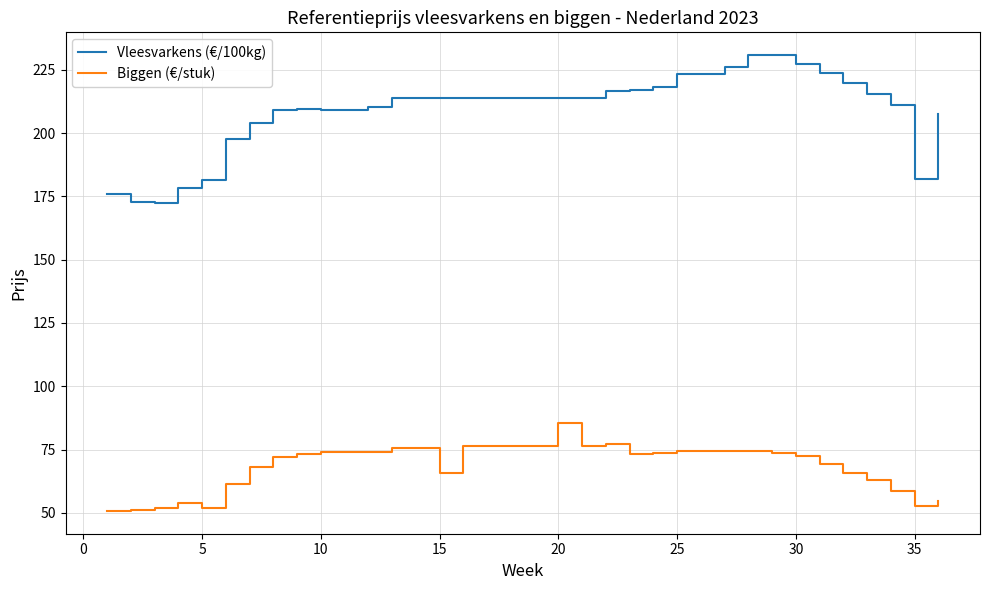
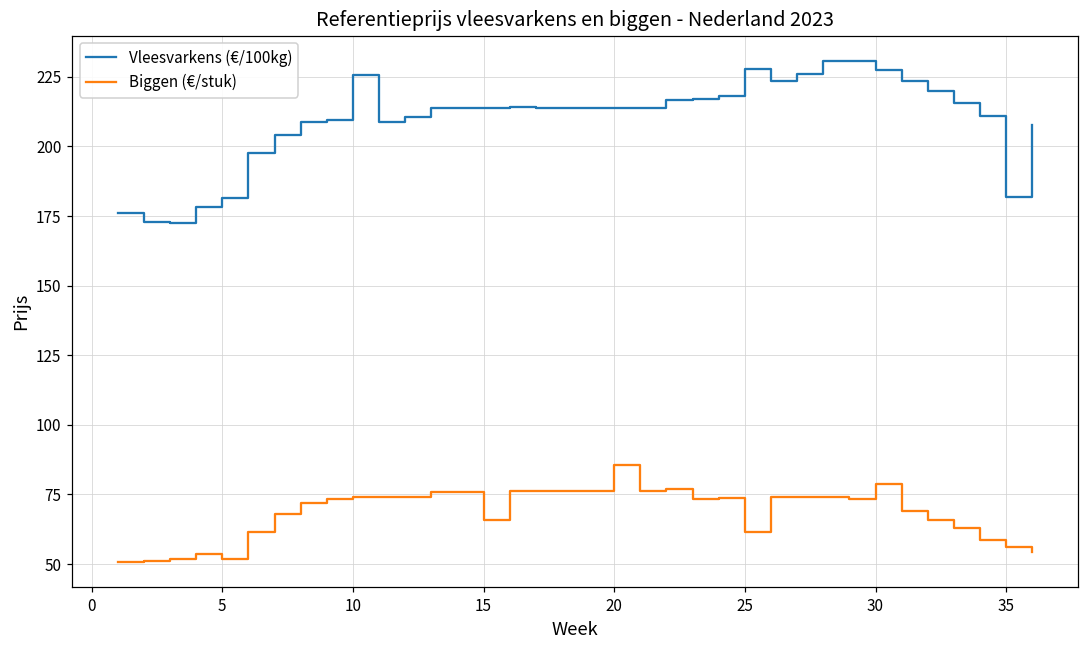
  {
    "Vleesvarkens (€/100kg)": {
      "5": 181,
-     "10": 209,
+     "10": 226,
      "15": 214,
      "20": 214,
-     "25": 223,
+     "25": 228,
      "30": 227,
      "35": 182
    },
    "Biggen (€/stuk)": {
      "5": 52,
      "10": 74,
      "15": 66,
      "20": 86,
-     "25": 74,
-     "30": 73,
-     "35": 53
+     "25": 62,
+     "30": 79,
+     "35": 56
    }
  }
